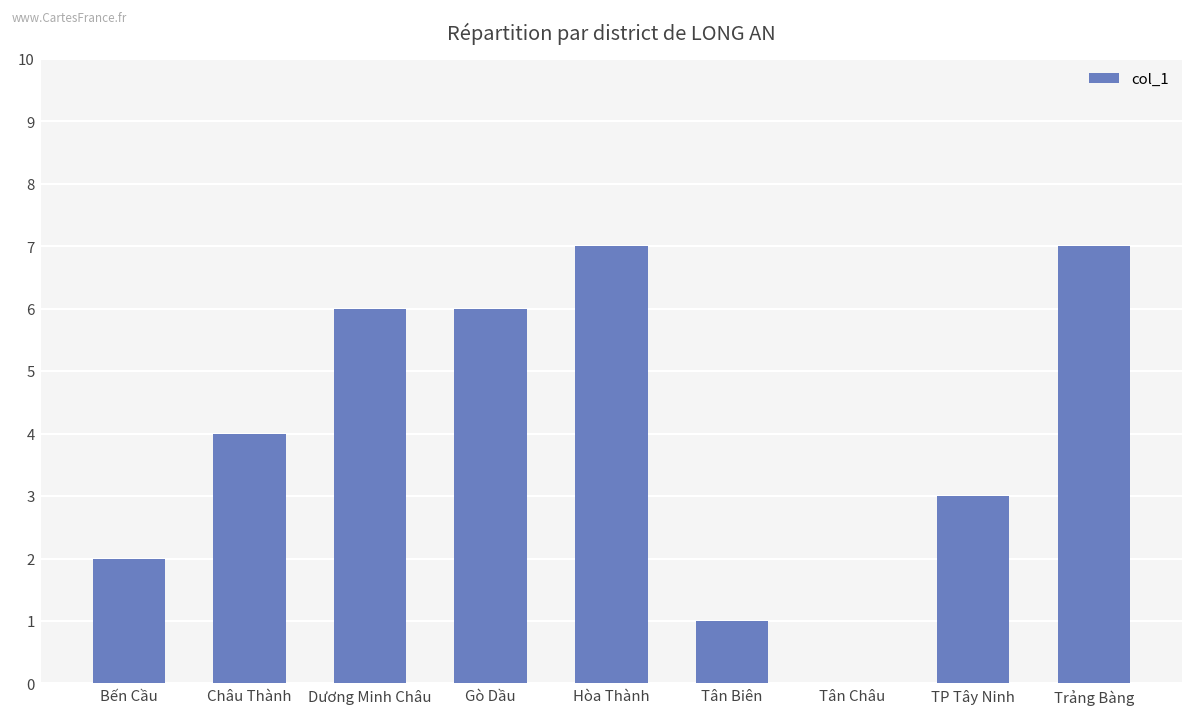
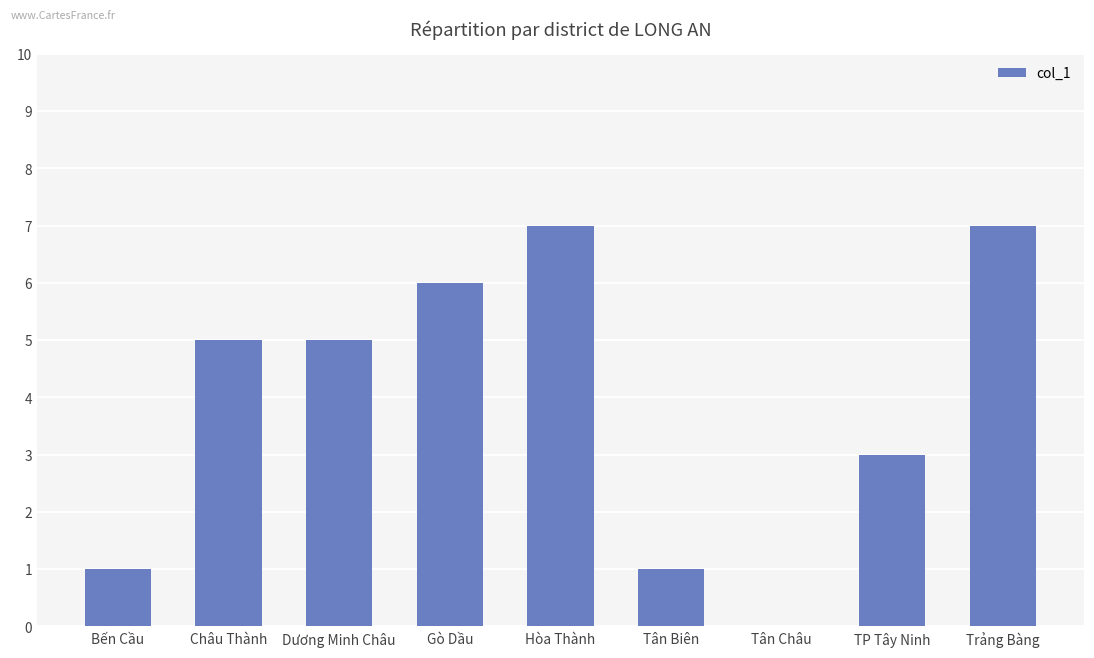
  {
-   "Bến Cầu": 2,
-   "Châu Thành": 4,
-   "Dương Minh Châu": 6,
+   "Bến Cầu": 1,
+   "Châu Thành": 5,
+   "Dương Minh Châu": 5,
    "Gò Dầu": 6,
    "Hòa Thành": 7,
    "Tân Biên": 1,
    "Tân Châu": 0,
    "TP Tây Ninh": 3,
    "Trảng Bàng": 7
  }
